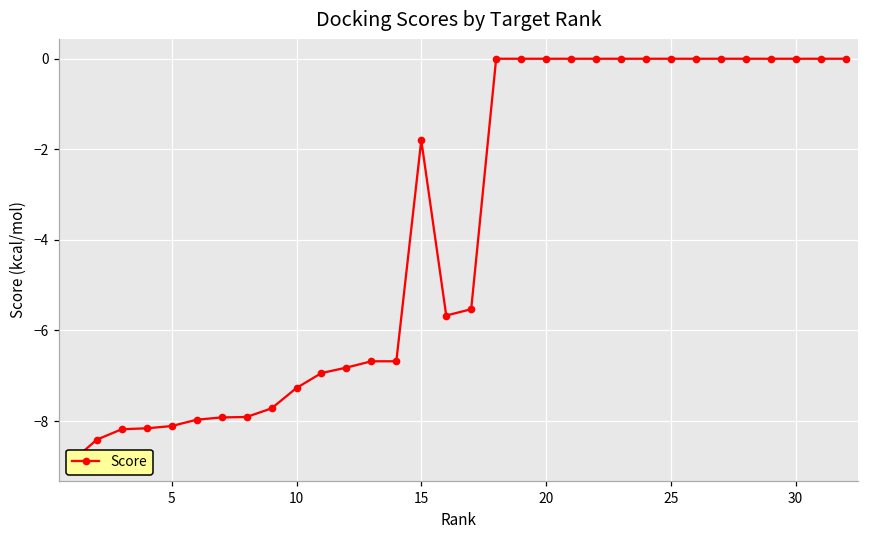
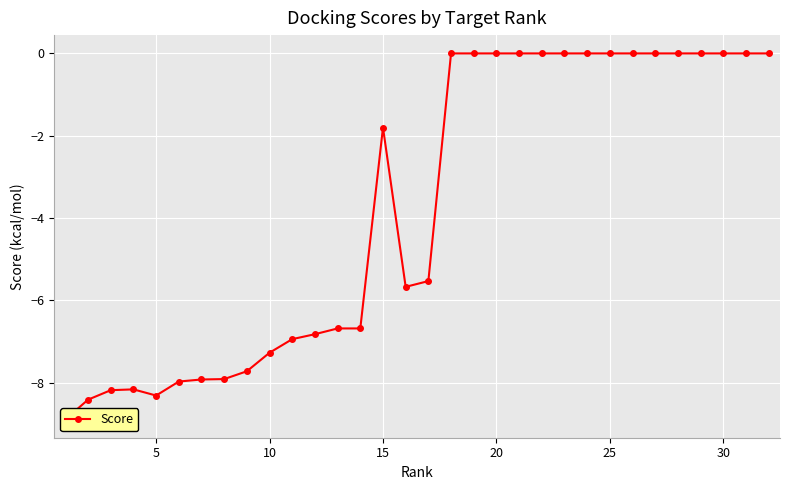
  {
-   "5": -8.1,
+   "5": -8.3,
    "10": -7.3,
    "15": -1.8,
    "20": 0.0,
    "25": 0.0,
    "30": 0.0
  }
